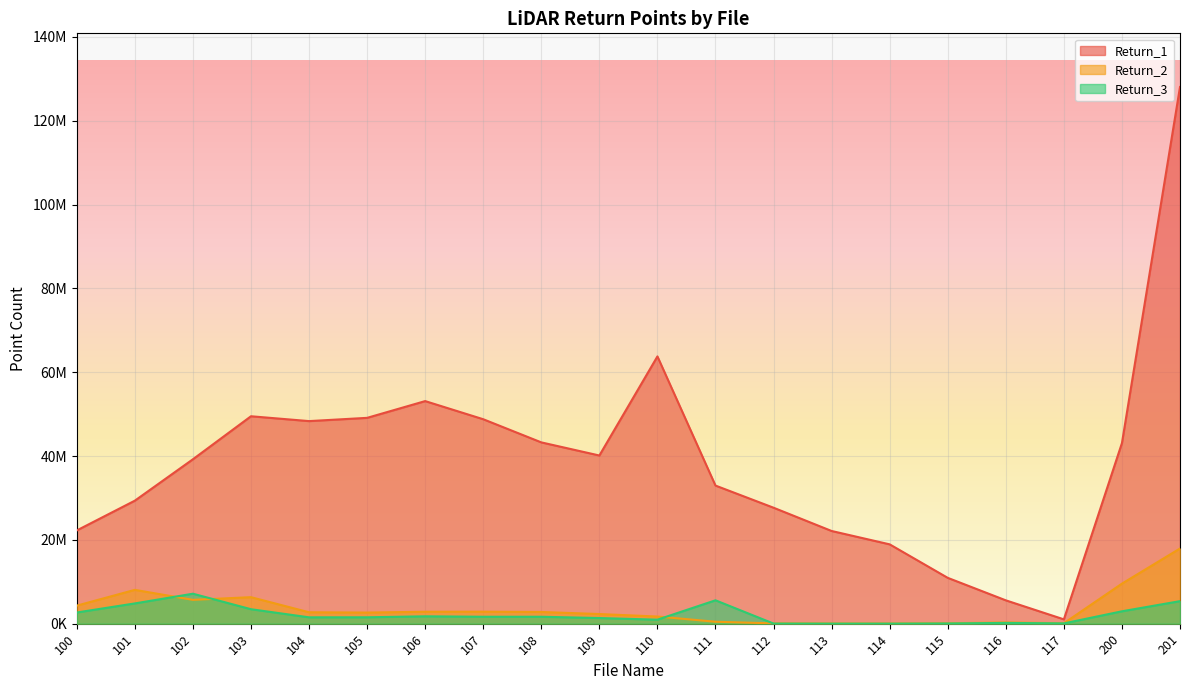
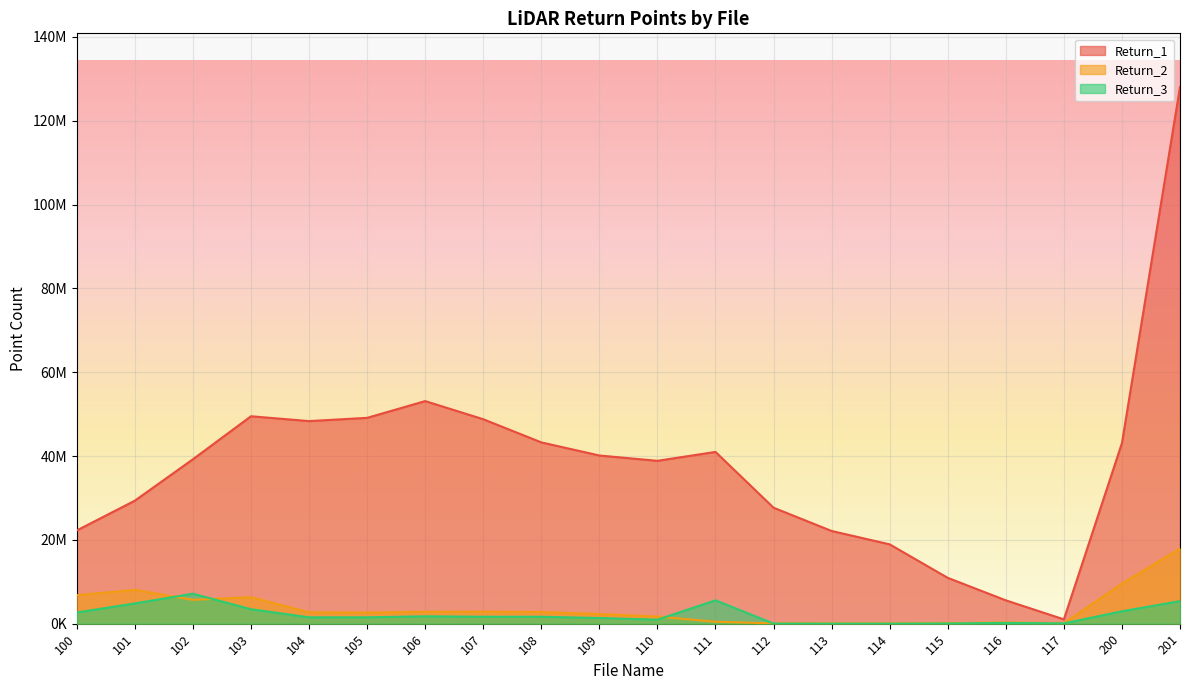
  {
    "Return_1": {
      "100": 22000000,
      "101": 29000000,
      "102": 39000000,
      "103": 49000000,
      "104": 48000000,
      "105": 49000000,
      "106": 53000000,
      "107": 49000000,
      "108": 43000000,
      "109": 40000000,
-     "110": 64000000,
-     "111": 33000000,
+     "110": 39000000,
+     "111": 41000000,
      "112": 28000000,
      "113": 22000000,
      "114": 19000000,
      "115": 11000000,
      "116": 6000000,
      "117": 1000000,
      "200": 43000000,
      "201": 128000000
    },
    "Return_2": {
-     "100": 4000000,
+     "100": 7000000,
      "101": 8000000,
      "102": 6000000,
      "103": 6000000,
      "104": 3000000,
      "105": 3000000,
      "106": 3000000,
      "107": 3000000,
      "108": 3000000,
      "109": 2000000,
      "110": 2000000,
      "111": 0,
      "200": 10000000,
      "201": 18000000
    },
    "Return_3": {
      "100": 3000000,
      "101": 5000000,
      "102": 7000000,
      "103": 3000000,
      "104": 2000000,
      "105": 2000000,
      "106": 2000000,
      "107": 2000000,
      "108": 2000000,
      "109": 1000000,
      "110": 1000000,
      "111": 6000000,
      "200": 3000000,
      "201": 5000000
    }
  }
